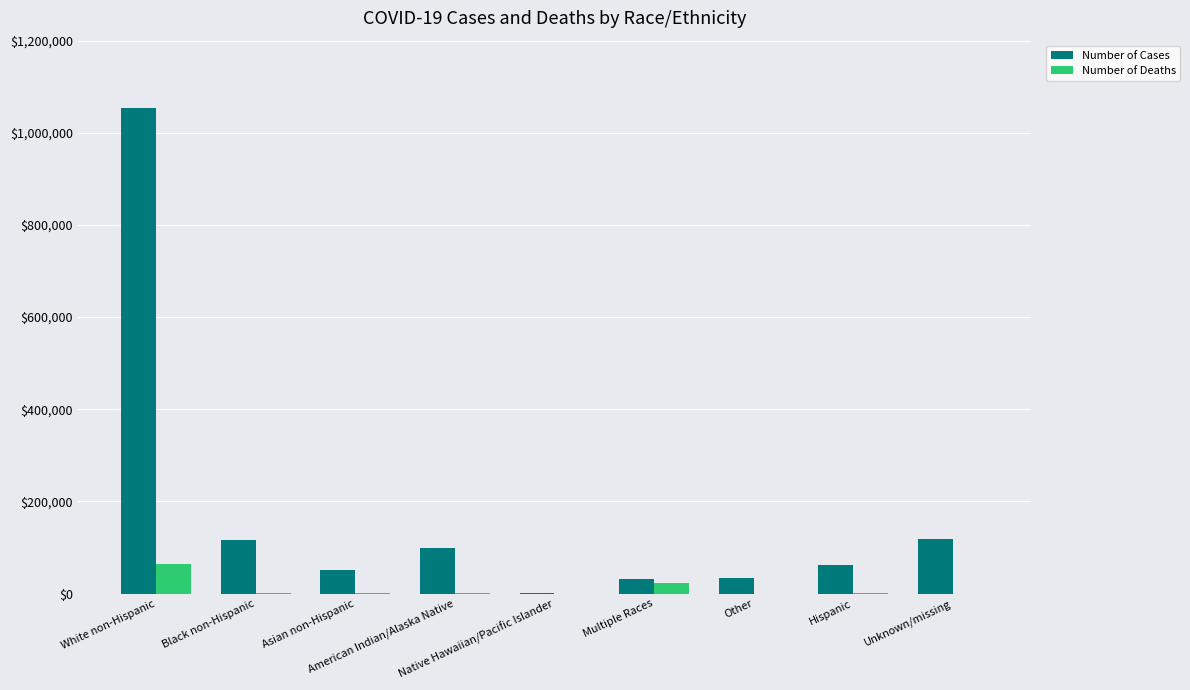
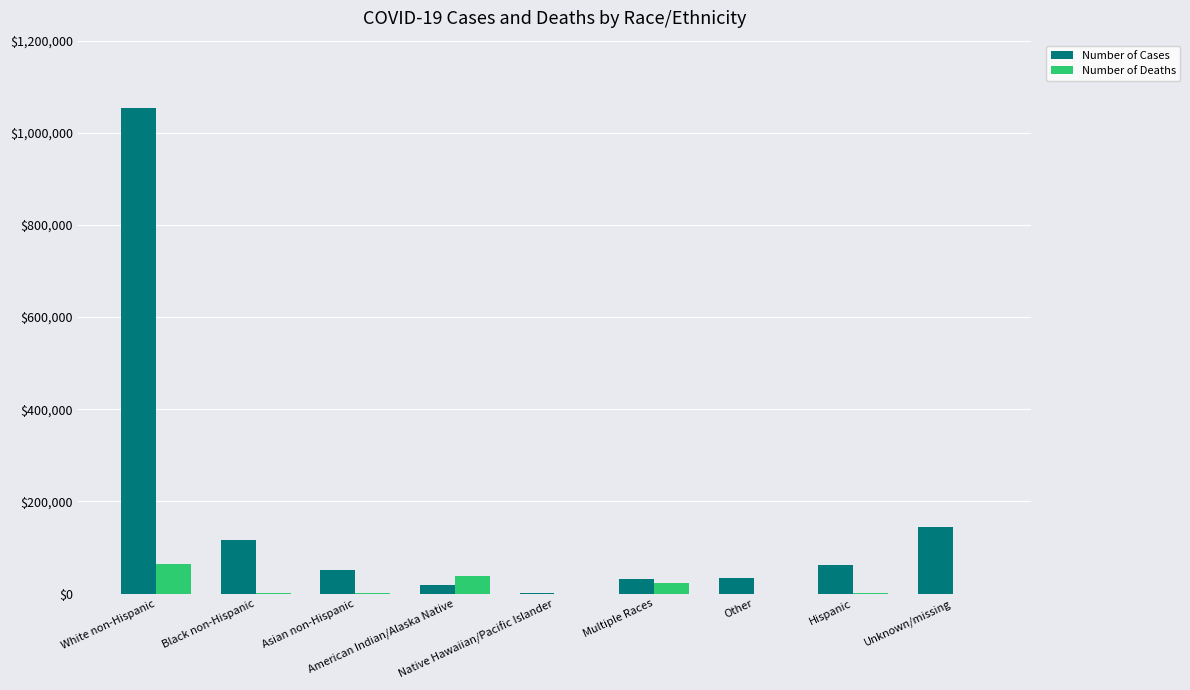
  {
    "Number of Cases": {
      "White non-Hispanic": "$1,050,000",
      "Black non-Hispanic": "$120,000",
      "Asian non-Hispanic": "$50,000",
-     "American Indian/Alaska Native": "$100,000",
+     "American Indian/Alaska Native": "$20,000",
      "Multiple Races": "$30,000",
      "Other": "$30,000",
      "Hispanic": "$60,000",
-     "Unknown/missing": "$120,000"
+     "Unknown/missing": "$150,000"
    },
    "Number of Deaths": {
      "White non-Hispanic": "$60,000",
-     "American Indian/Alaska Native": "$0",
+     "American Indian/Alaska Native": "$40,000",
      "Multiple Races": "$20,000"
    }
  }
